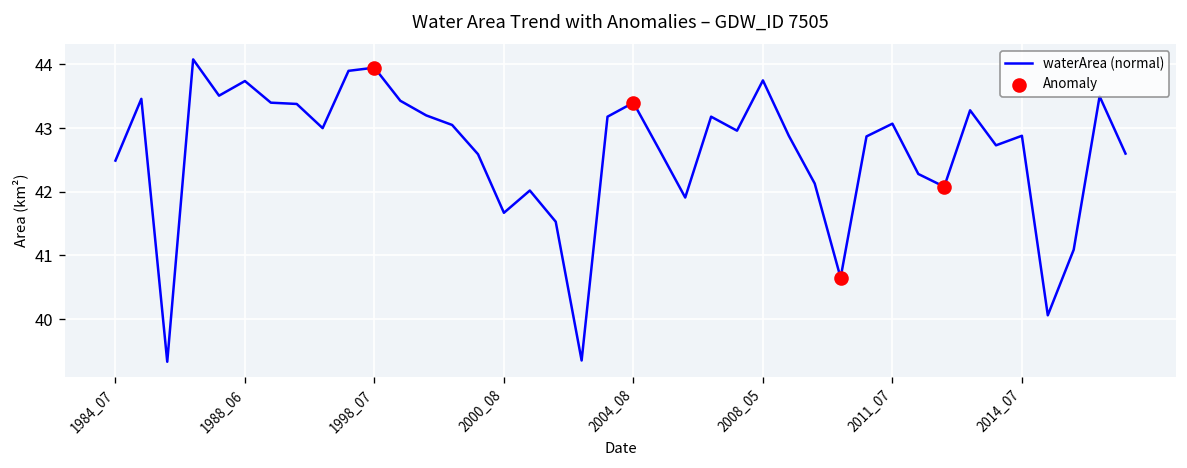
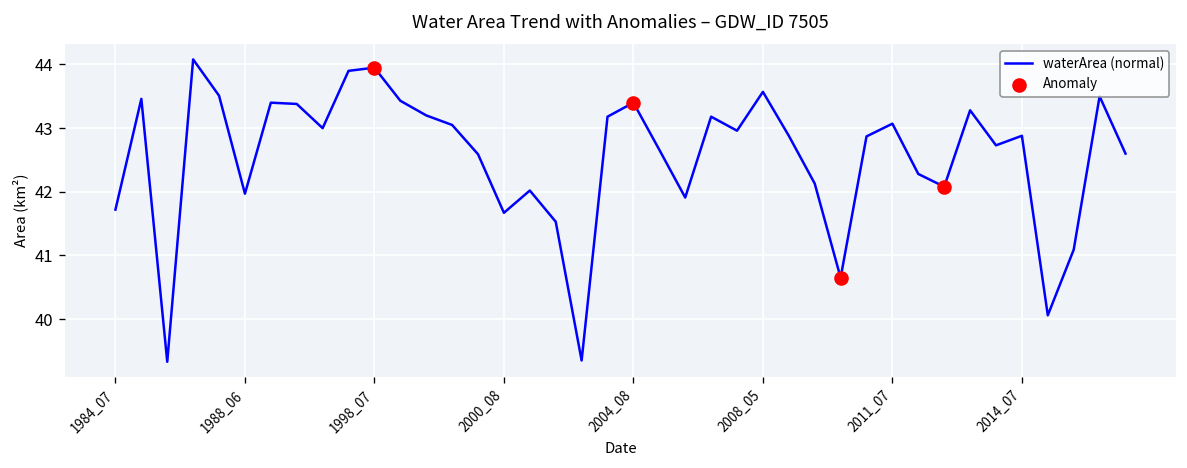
  {
    "waterArea (normal)": {
-     "1984_07": 42.5,
-     "1988_06": 43.7,
+     "1984_07": 41.7,
+     "1988_06": 42.0,
      "2000_08": 41.7,
-     "2008_05": 43.8,
+     "2008_05": 43.6,
      "2011_07": 43.1,
      "2014_07": 42.9
    }
  }
